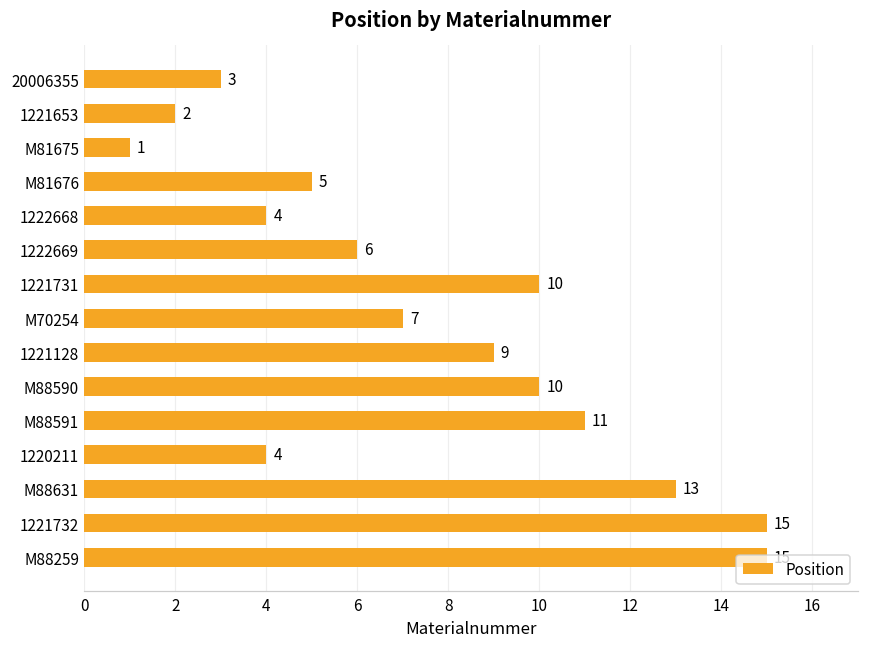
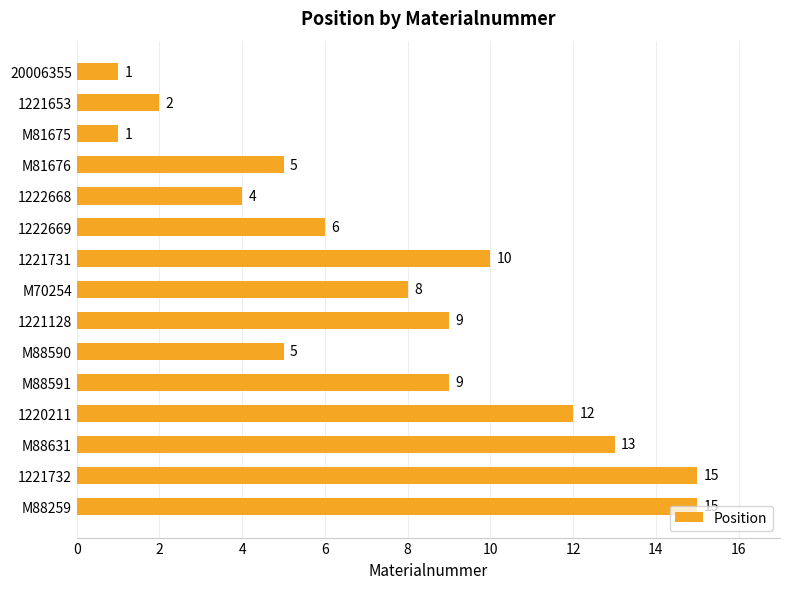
  {
-   "20006355": 3,
+   "20006355": 1,
    "1221653": 2,
    "M81675": 1,
    "M81676": 5,
    "1222668": 4,
    "1222669": 6,
    "1221731": 10,
-   "M70254": 7,
+   "M70254": 8,
    "1221128": 9,
-   "M88590": 10,
-   "M88591": 11,
-   "1220211": 4,
+   "M88590": 5,
+   "M88591": 9,
+   "1220211": 12,
    "M88631": 13,
    "1221732": 15
  }
